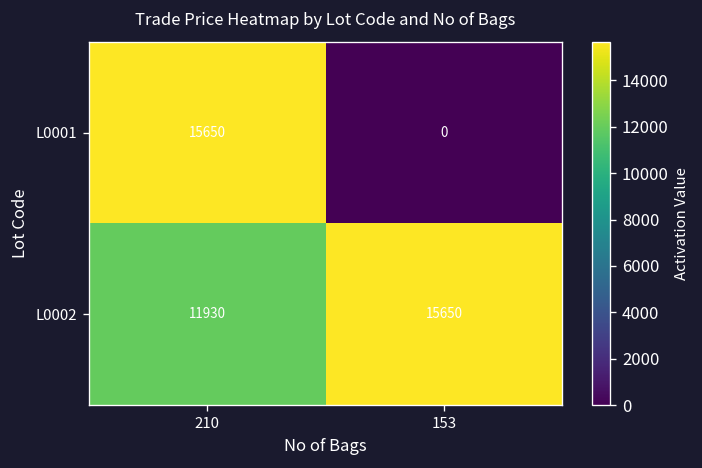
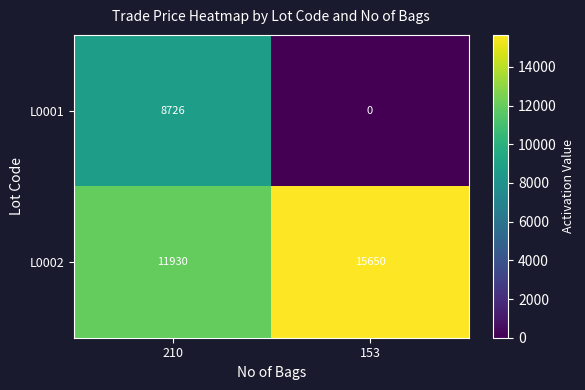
  {
    "L0001": {
-     "210": 15650,
+     "210": 8726,
      "153": 0
    },
    "L0002": {
      "210": 11930,
      "153": 15650
    }
  }
